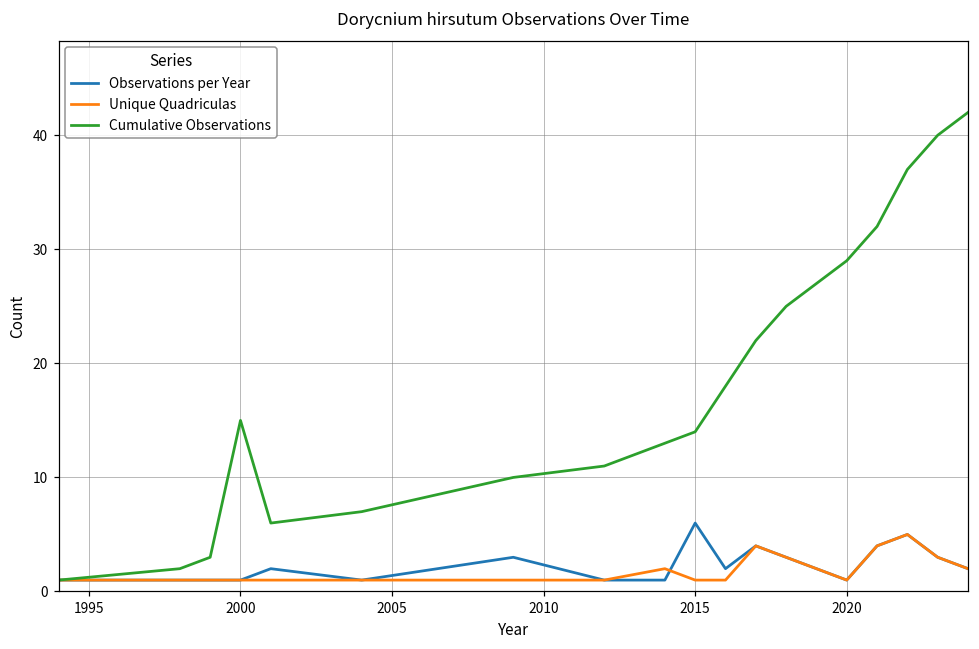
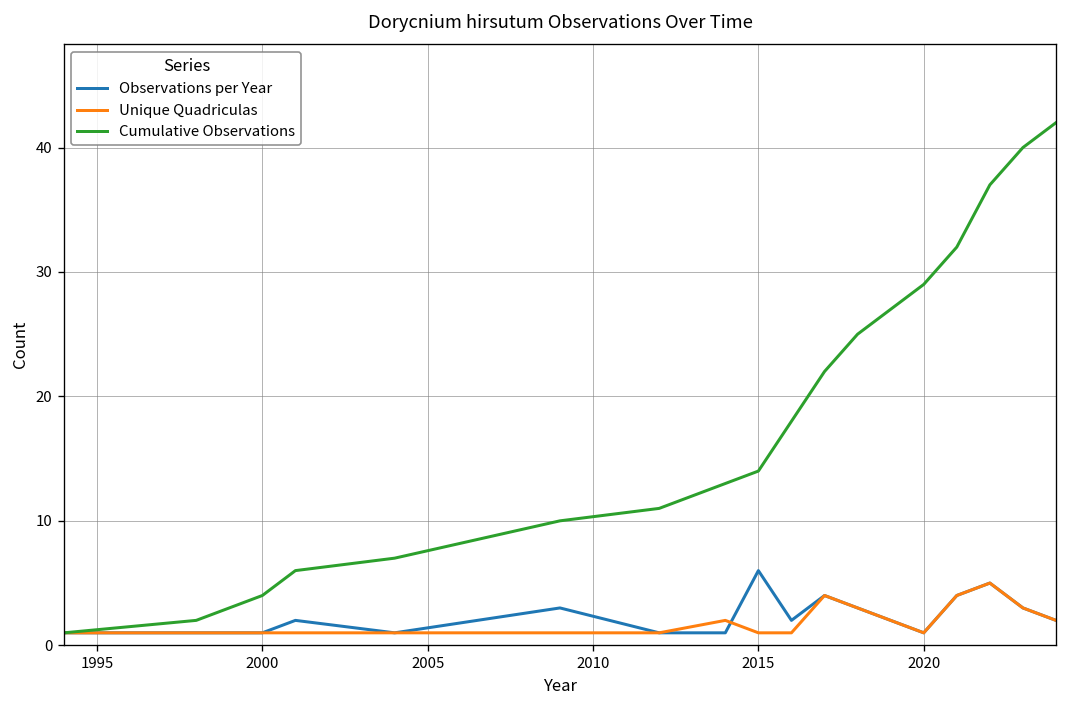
  {
    "Observations per Year": {
      "2015": 6
    },
    "Unique Quadriculas": {
      "2015": 1
    },
    "Cumulative Observations": {
-     "2000": 15,
+     "2000": 4,
      "2015": 14,
      "2020": 29
    }
  }
